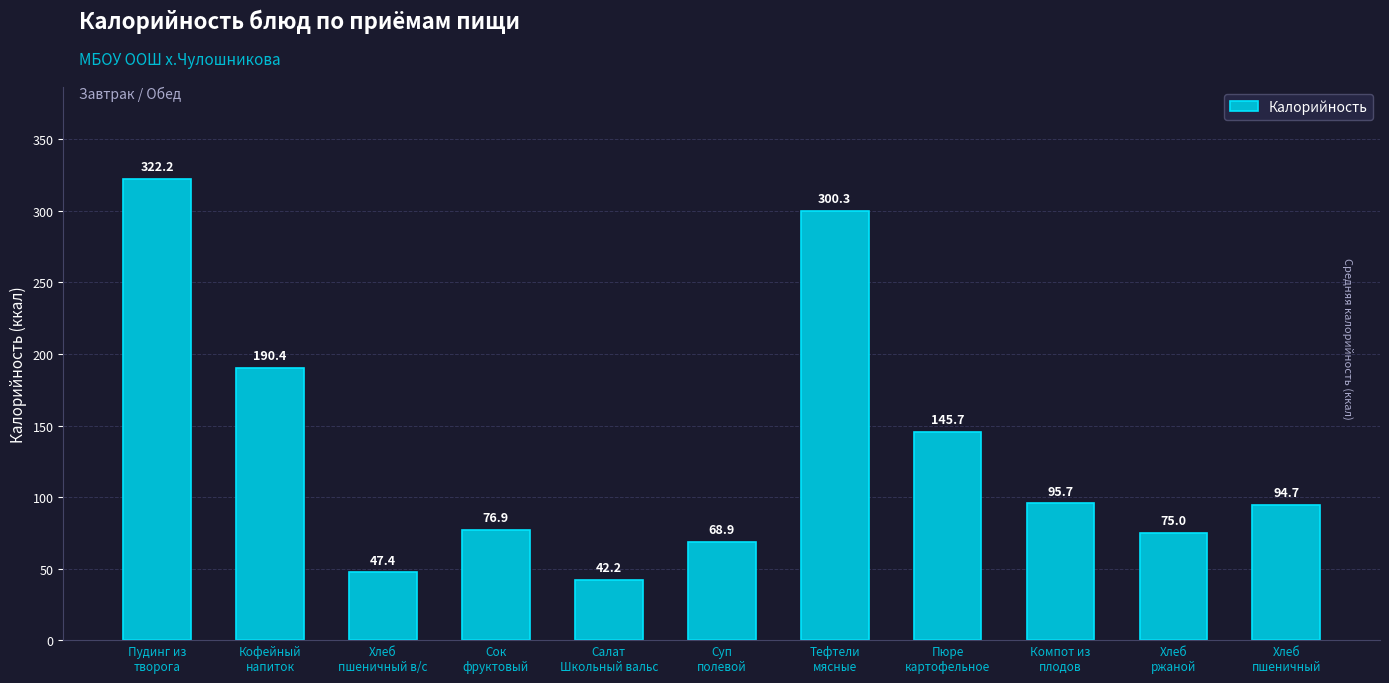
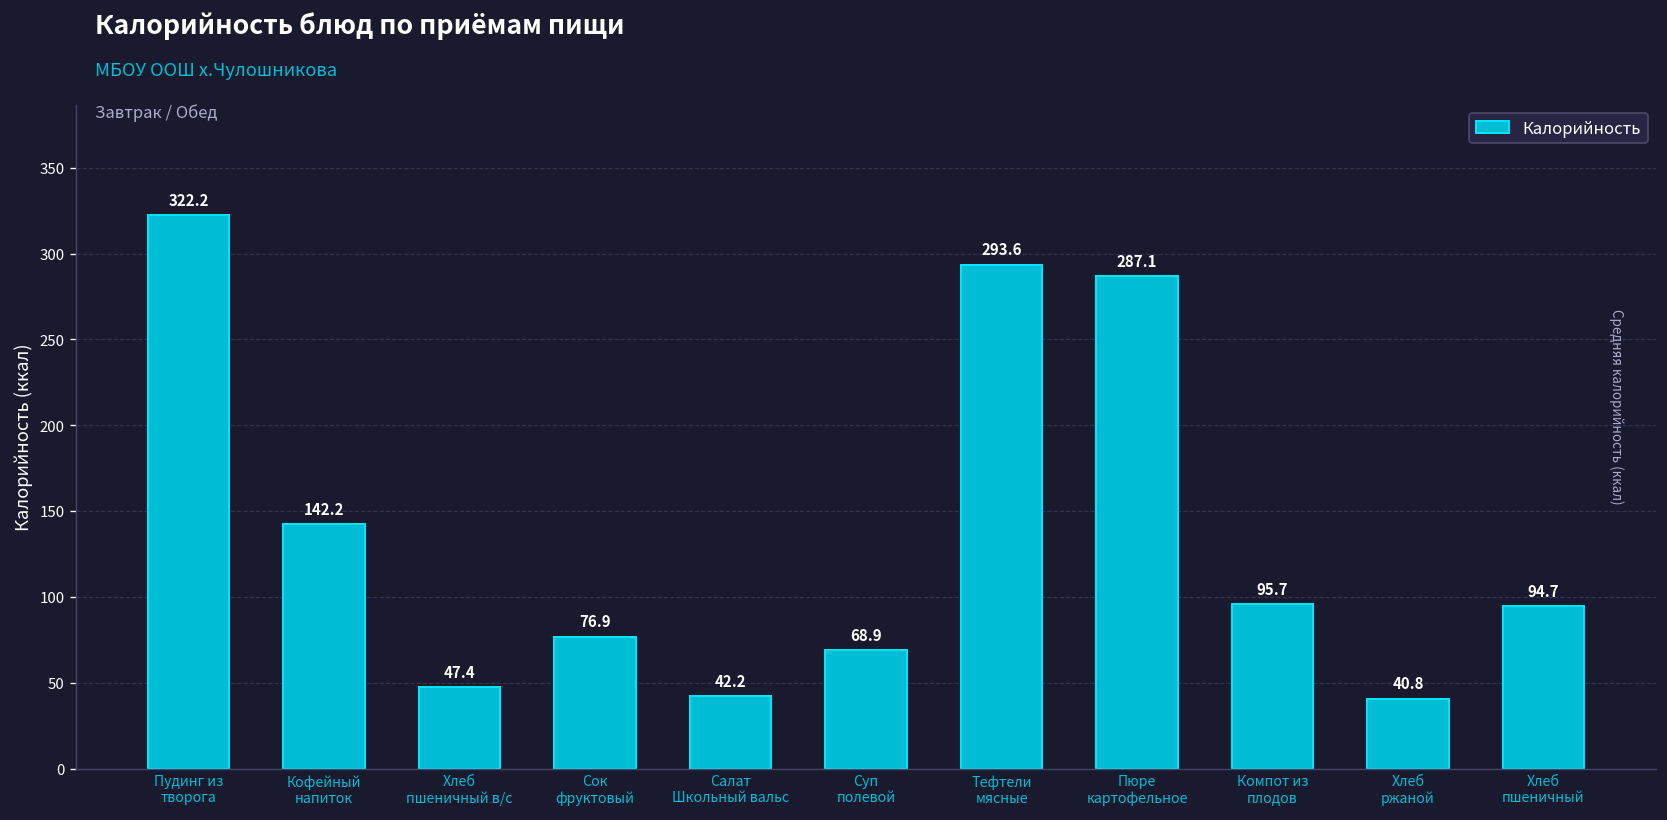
  {
    "Пудинг из творога": 322.2,
-   "Кофейный напиток": 190.4,
+   "Кофейный напиток": 142.2,
    "Хлеб пшеничный в/с": 47.4,
    "Сок фруктовый": 76.9,
    "Салат Школьный вальс": 42.2,
    "Суп полевой": 68.9,
-   "Тефтели мясные": 300.3,
-   "Пюре картофельное": 145.7,
+   "Тефтели мясные": 293.6,
+   "Пюре картофельное": 287.1,
    "Компот из плодов": 95.7,
-   "Хлеб ржаной": 75.0,
+   "Хлеб ржаной": 40.8,
    "Хлеб пшеничный": 94.7
  }
